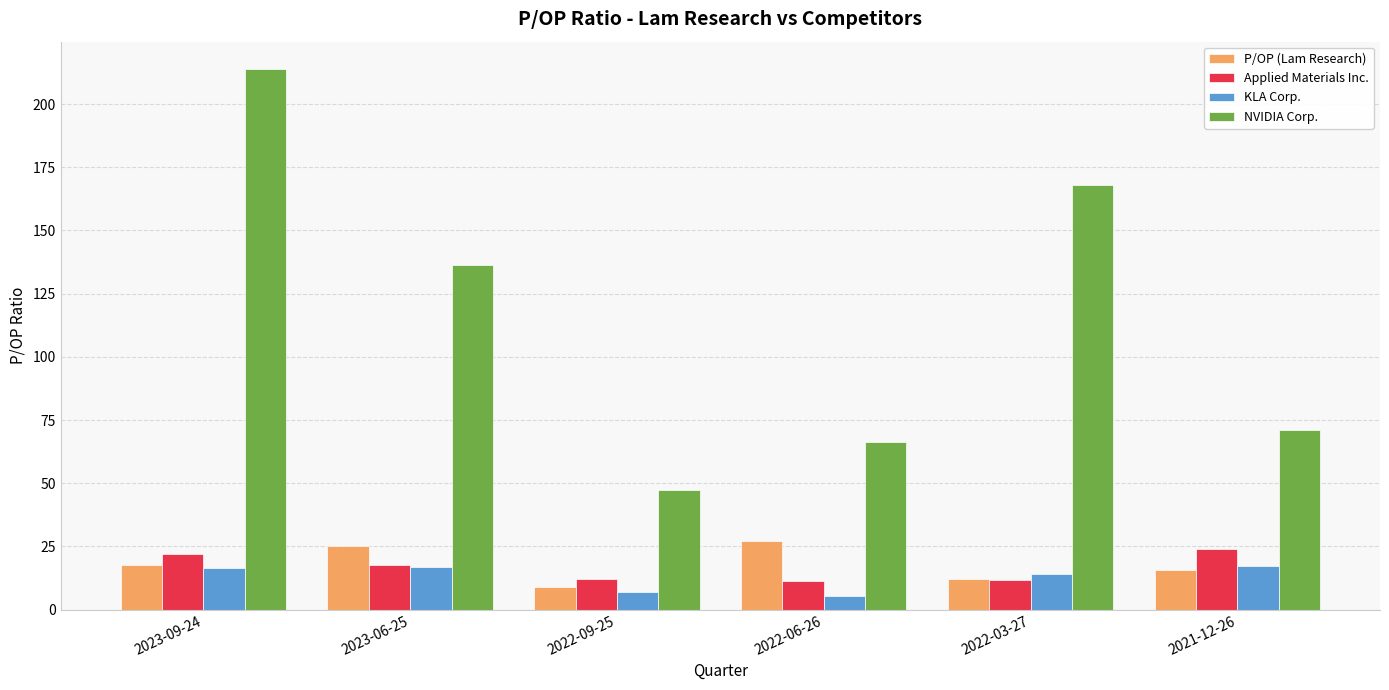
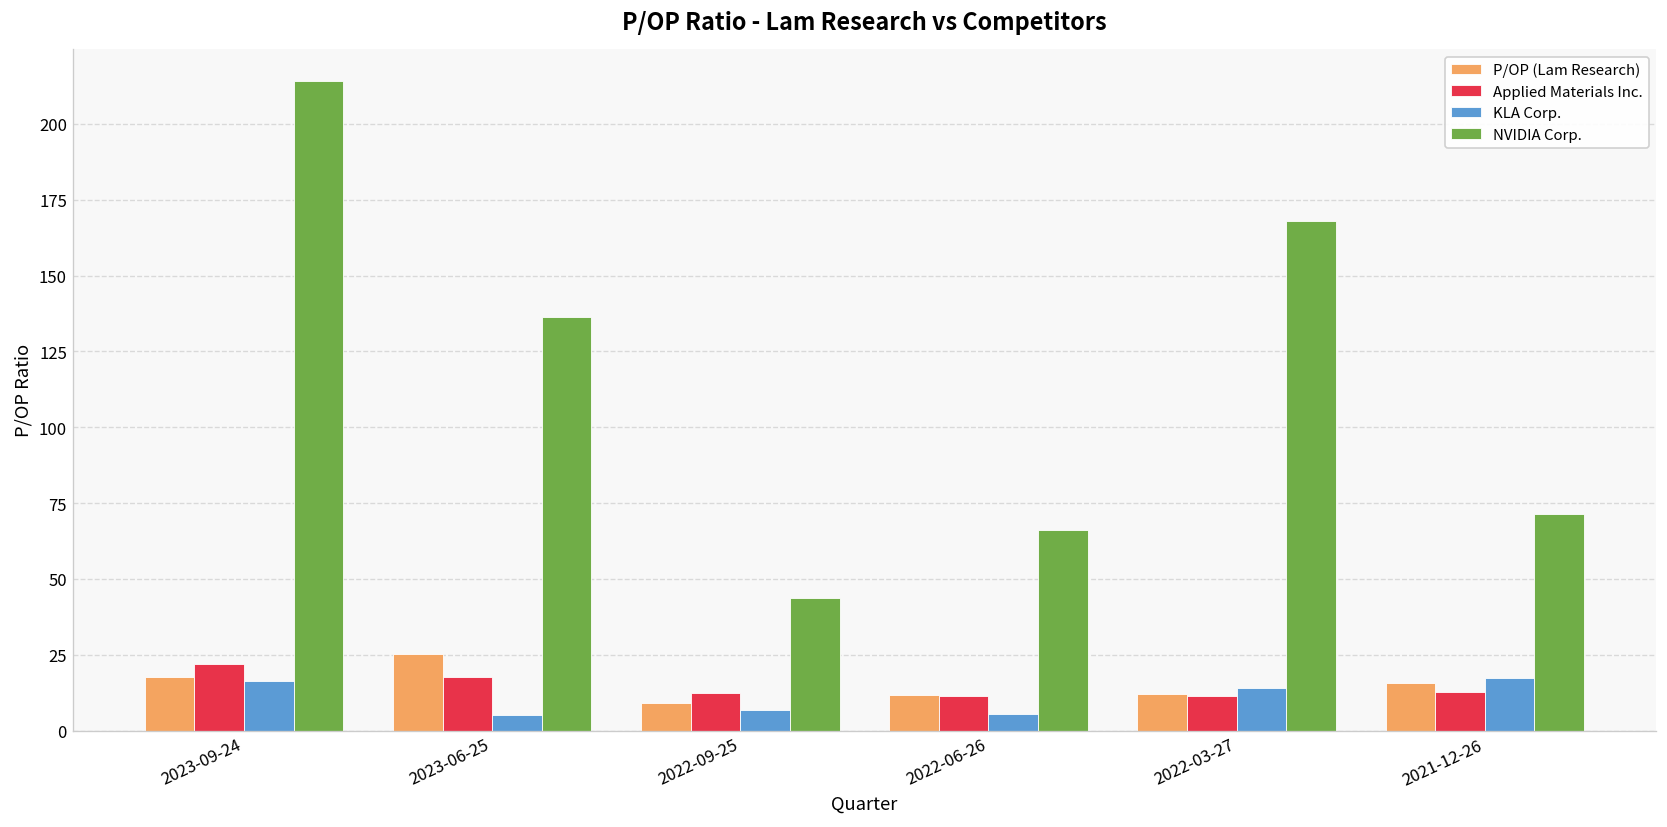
  {
    "P/OP (Lam Research)": {
      "2023-09-24": 18,
      "2023-06-25": 25,
      "2022-09-25": 9,
-     "2022-06-26": 27,
+     "2022-06-26": 12,
      "2022-03-27": 12,
      "2021-12-26": 16
    },
    "Applied Materials Inc.": {
      "2023-09-24": 22,
      "2023-06-25": 18,
      "2022-09-25": 12,
      "2022-06-26": 11,
      "2022-03-27": 12,
-     "2021-12-26": 24
+     "2021-12-26": 13
    },
    "KLA Corp.": {
      "2023-09-24": 16,
-     "2023-06-25": 17,
+     "2023-06-25": 5,
      "2022-09-25": 7,
      "2022-06-26": 6,
      "2022-03-27": 14,
      "2021-12-26": 17
    },
    "NVIDIA Corp.": {
      "2023-09-24": 214,
      "2023-06-25": 136,
-     "2022-09-25": 47,
+     "2022-09-25": 44,
      "2022-06-26": 66,
      "2022-03-27": 168,
      "2021-12-26": 71
    }
  }
